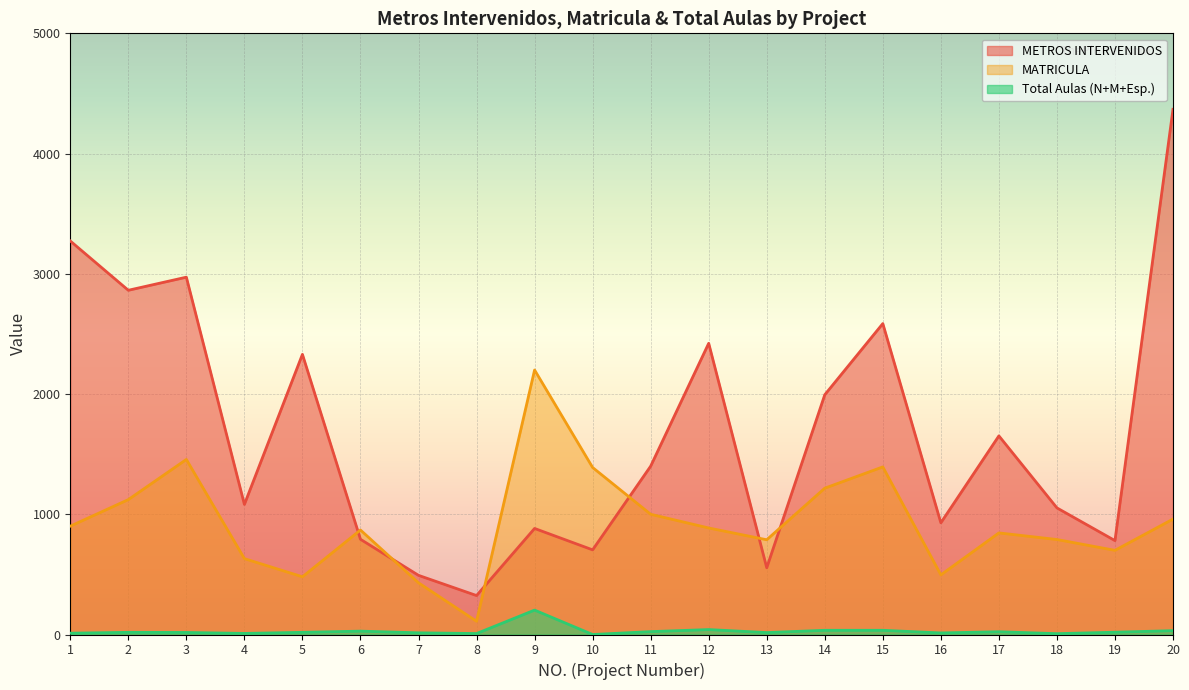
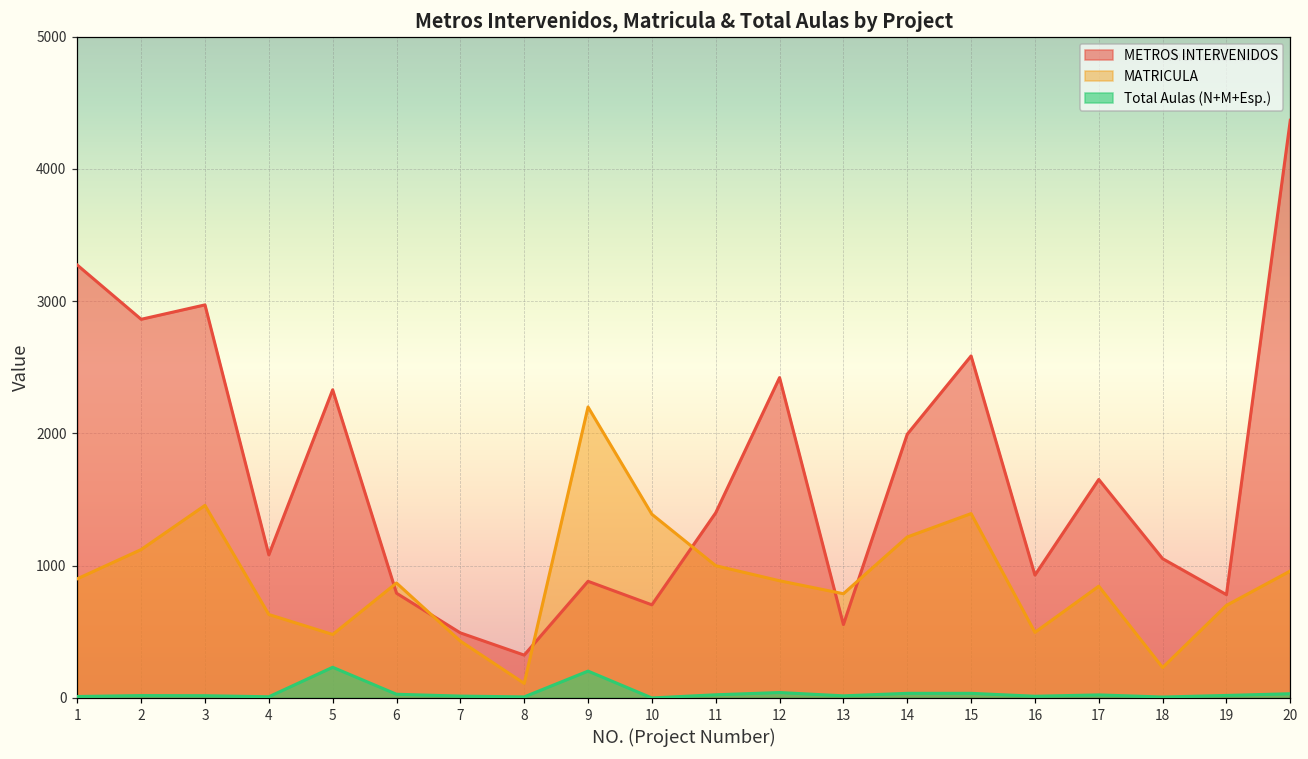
  {
    "METROS INTERVENIDOS": {
      "1": 3270,
      "2": 2860,
      "3": 2970,
      "4": 1080,
      "5": 2330,
      "6": 790,
      "7": 490,
      "8": 320,
      "9": 880,
      "10": 700,
      "11": 1400,
      "12": 2420,
      "13": 560,
      "14": 1990,
      "15": 2590,
      "16": 930,
      "17": 1650,
      "18": 1050,
      "19": 780,
      "20": 4370
    },
    "MATRICULA": {
      "1": 900,
      "2": 1120,
      "3": 1460,
      "4": 630,
      "5": 480,
      "6": 870,
      "7": 430,
      "8": 110,
      "9": 2200,
      "10": 1390,
      "11": 1000,
      "12": 890,
      "13": 790,
      "14": 1220,
      "15": 1390,
      "16": 500,
      "17": 850,
-     "18": 790,
+     "18": 230,
      "19": 700,
      "20": 960
    },
    "Total Aulas (N+M+Esp.)": {
      "1": 10,
      "2": 20,
      "3": 20,
      "4": 10,
-     "5": 20,
+     "5": 230,
      "6": 30,
      "7": 10,
      "8": 10,
      "9": 200,
      "10": 0,
      "11": 20,
      "12": 40,
      "13": 20,
      "14": 40,
      "15": 40,
      "16": 10,
      "17": 20,
      "18": 10,
      "19": 20,
      "20": 30
    }
  }
